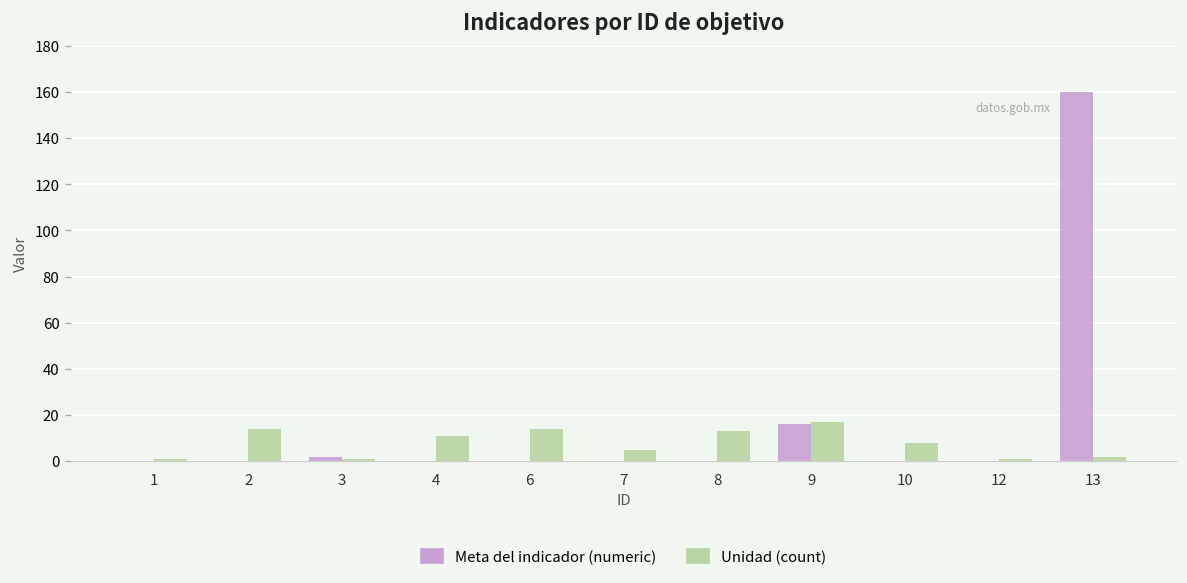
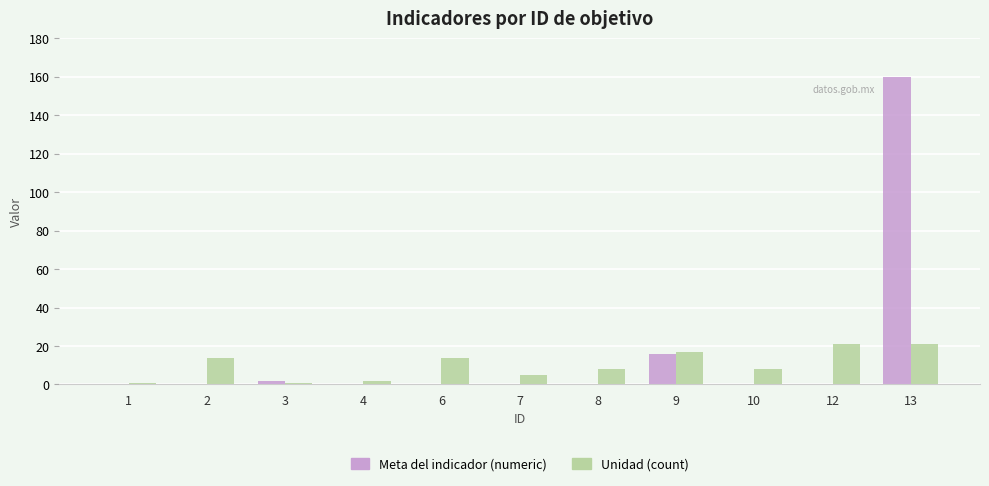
  {
    "Meta del indicador (numeric)": {
      "1": 0,
      "2": 0,
      "3": 2,
      "4": 0,
      "6": 0,
      "7": 0,
      "8": 0,
      "9": 16,
      "10": 0,
      "12": 0,
      "13": 160
    },
    "Unidad (count)": {
      "2": 14,
-     "4": 11,
+     "4": 2,
      "6": 14,
      "7": 5,
-     "8": 13,
+     "8": 8,
      "9": 17,
      "10": 8,
-     "12": 1,
-     "13": 2
+     "12": 21,
+     "13": 21
    }
  }
